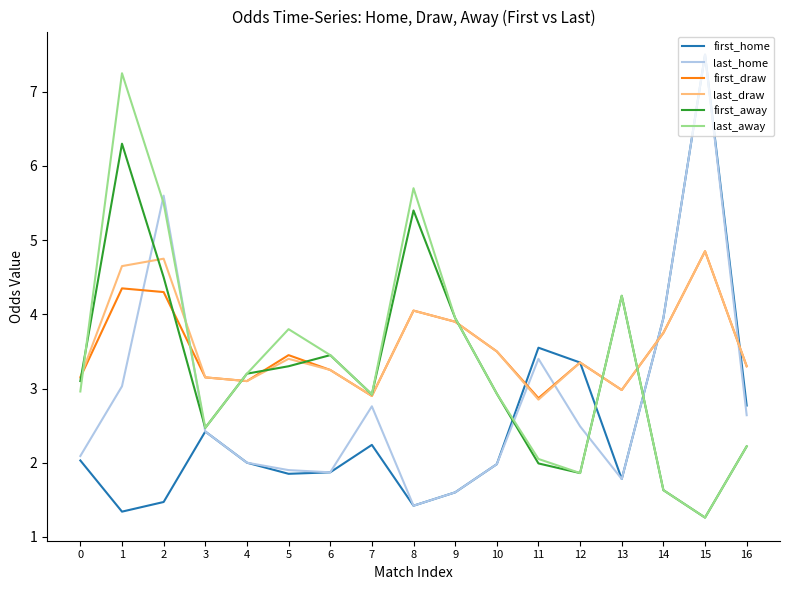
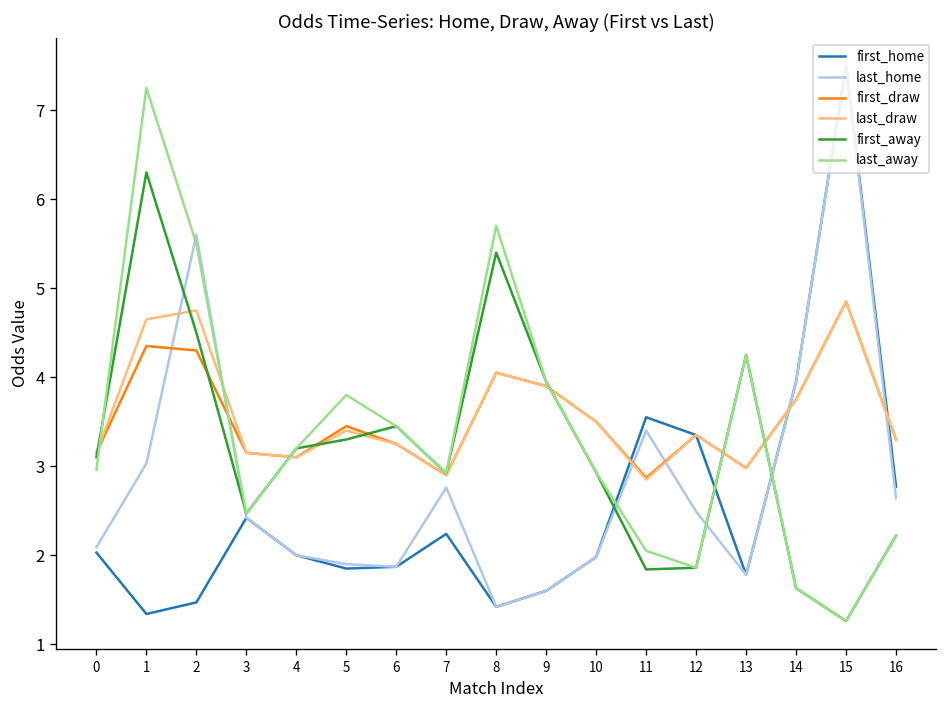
  {
    "first_home": {
      "0": 2.0,
      "1": 1.3,
      "2": 1.5,
      "5": 1.9,
      "7": 2.2,
      "11": 3.6,
      "16": 2.8
    },
    "last_home": {
      "0": 2.1,
      "1": 3.0,
      "2": 5.6,
      "5": 1.9,
      "7": 2.8,
      "11": 3.4,
      "12": 2.5,
      "16": 2.6
    },
    "first_draw": {
      "1": 4.4,
      "2": 4.3,
      "5": 3.5
    },
    "last_draw": {
      "1": 4.7,
      "2": 4.8,
      "5": 3.4
    },
    "first_away": {
      "0": 3.1,
      "1": 6.3,
      "2": 4.5,
      "5": 3.3,
      "8": 5.4,
-     "11": 2.0
+     "11": 1.8
    },
    "last_away": {
      "0": 3.0,
      "1": 7.3,
      "2": 5.5,
      "5": 3.8,
      "8": 5.7,
      "11": 2.1
    }
  }
